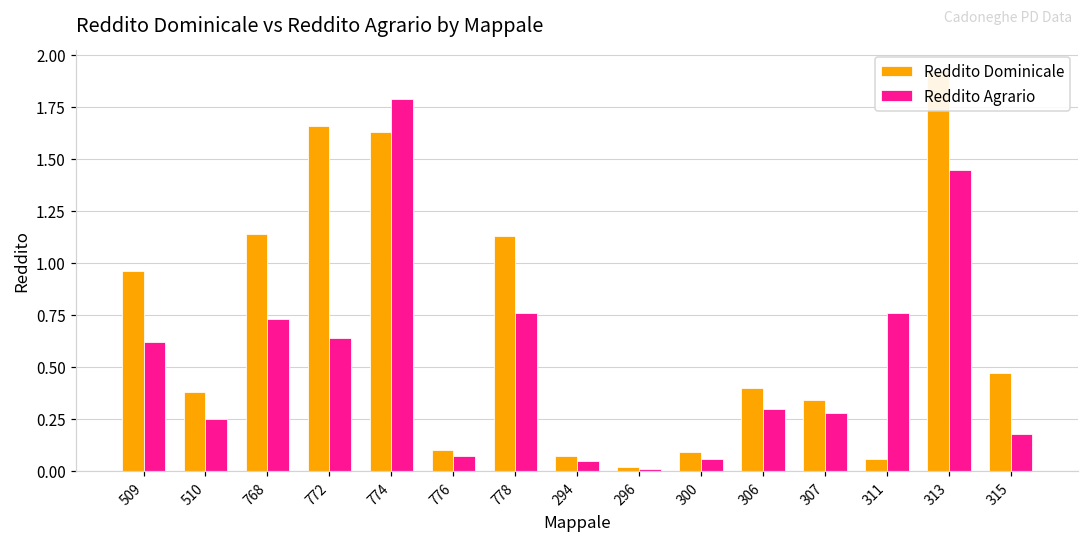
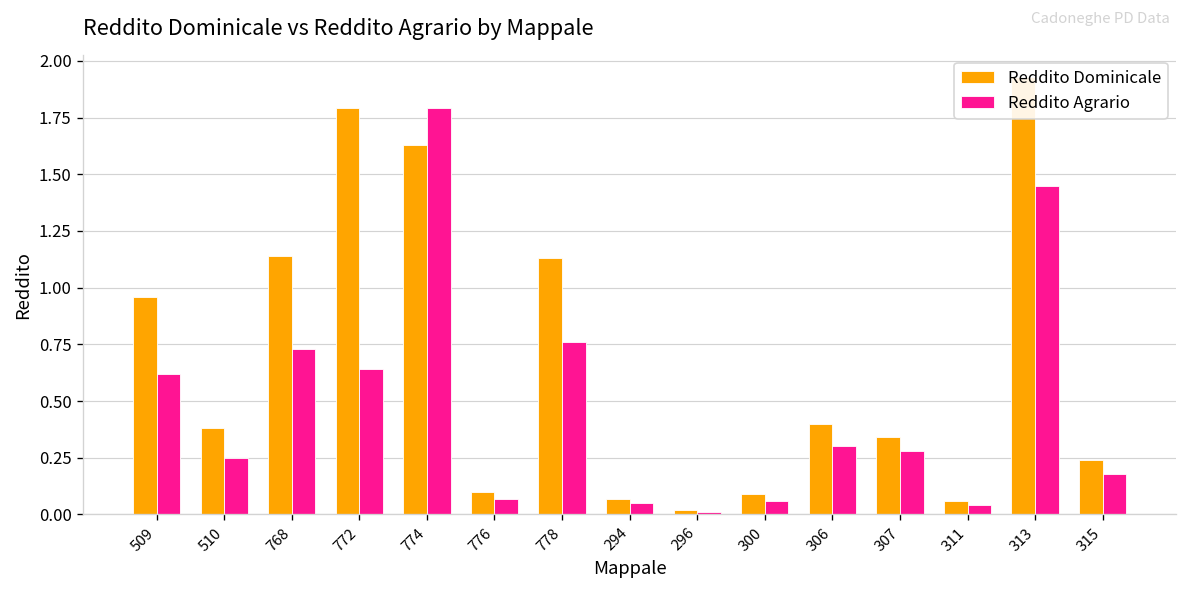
  {
    "Reddito Dominicale": {
      "509": 0.96,
      "510": 0.38,
      "768": 1.14,
-     "772": 1.66,
+     "772": 1.79,
      "774": 1.63,
      "776": 0.10,
      "778": 1.13,
      "294": 0.07,
      "296": 0.02,
      "300": 0.09,
      "306": 0.40,
      "307": 0.34,
      "311": 0.06,
-     "315": 0.47
+     "315": 0.24
    },
    "Reddito Agrario": {
      "509": 0.62,
      "510": 0.25,
      "768": 0.73,
      "772": 0.64,
      "774": 1.79,
      "776": 0.07,
      "778": 0.76,
      "294": 0.05,
      "300": 0.06,
      "306": 0.30,
      "307": 0.28,
-     "311": 0.76,
+     "311": 0.04,
      "313": 1.45,
      "315": 0.18
    }
  }
